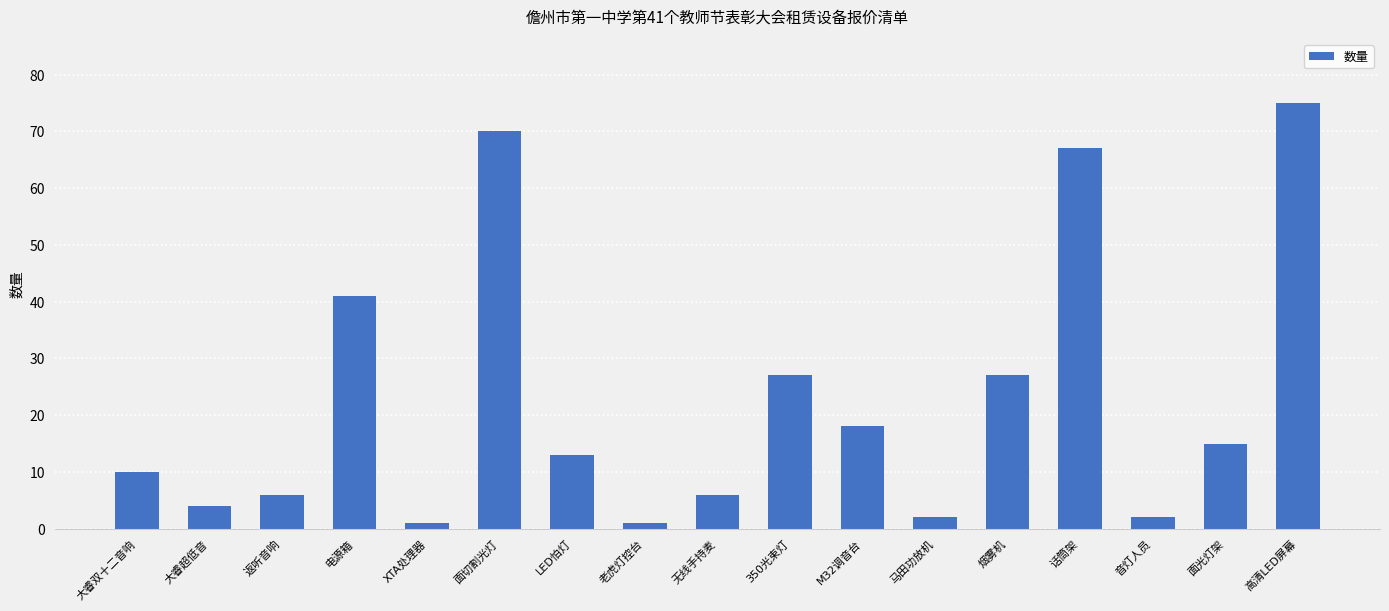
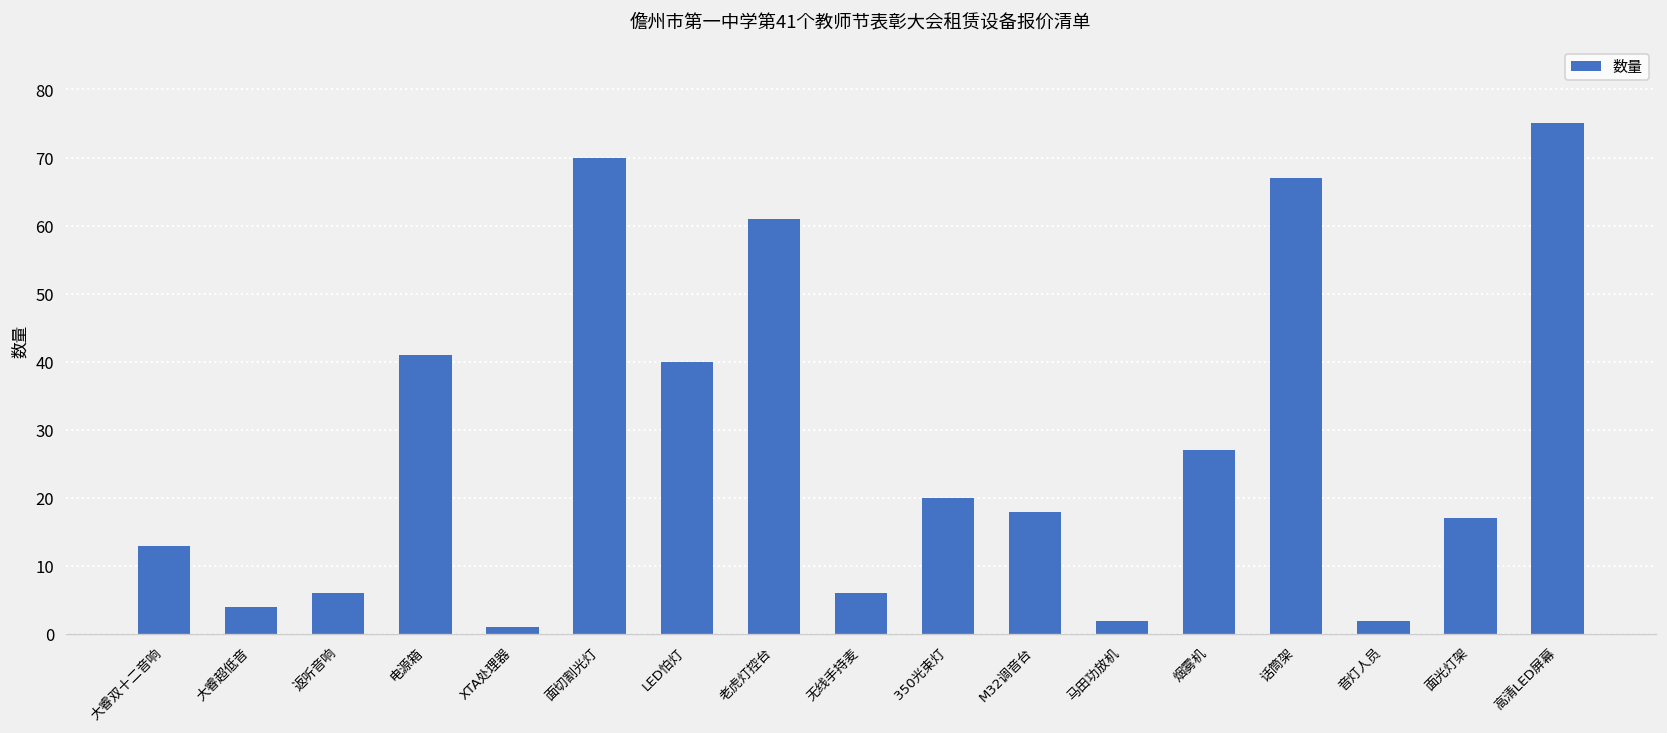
  {
-   "大睿双十二音响": 10,
+   "大睿双十二音响": 13,
    "大睿超低音": 4,
    "返听音响": 6,
    "电源箱": 41,
    "XTA处理器": 1,
    "面切割光灯": 70,
-   "LED怕灯": 13,
-   "老虎灯控台": 1,
+   "LED怕灯": 40,
+   "老虎灯控台": 61,
    "无线手持麦": 6,
-   "350光束灯": 27,
+   "350光束灯": 20,
    "M32调音台": 18,
    "马田功放机": 2,
    "烟雾机": 27,
    "话筒架": 67,
    "音灯人员": 2,
-   "面光灯架": 15,
+   "面光灯架": 17,
    "高清LED屏幕": 75
  }
